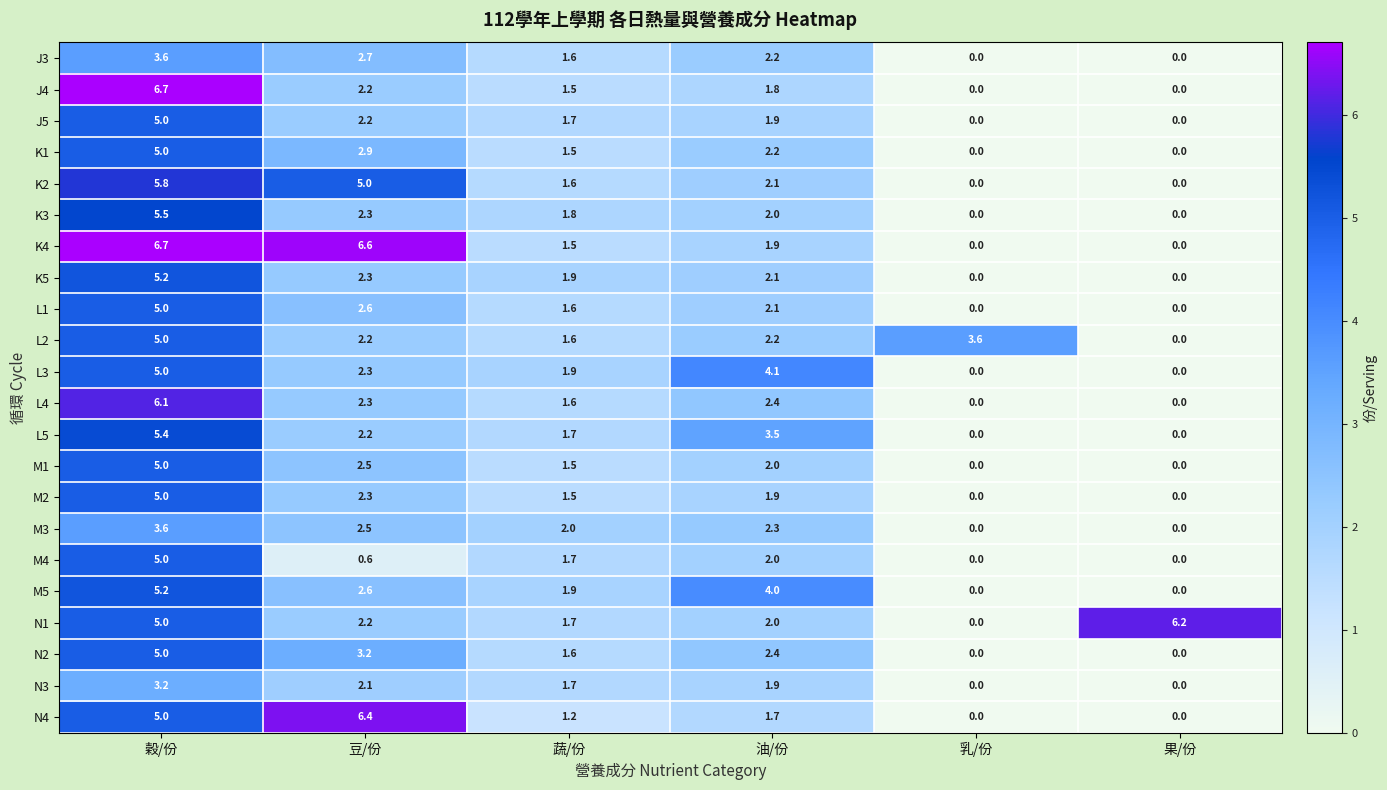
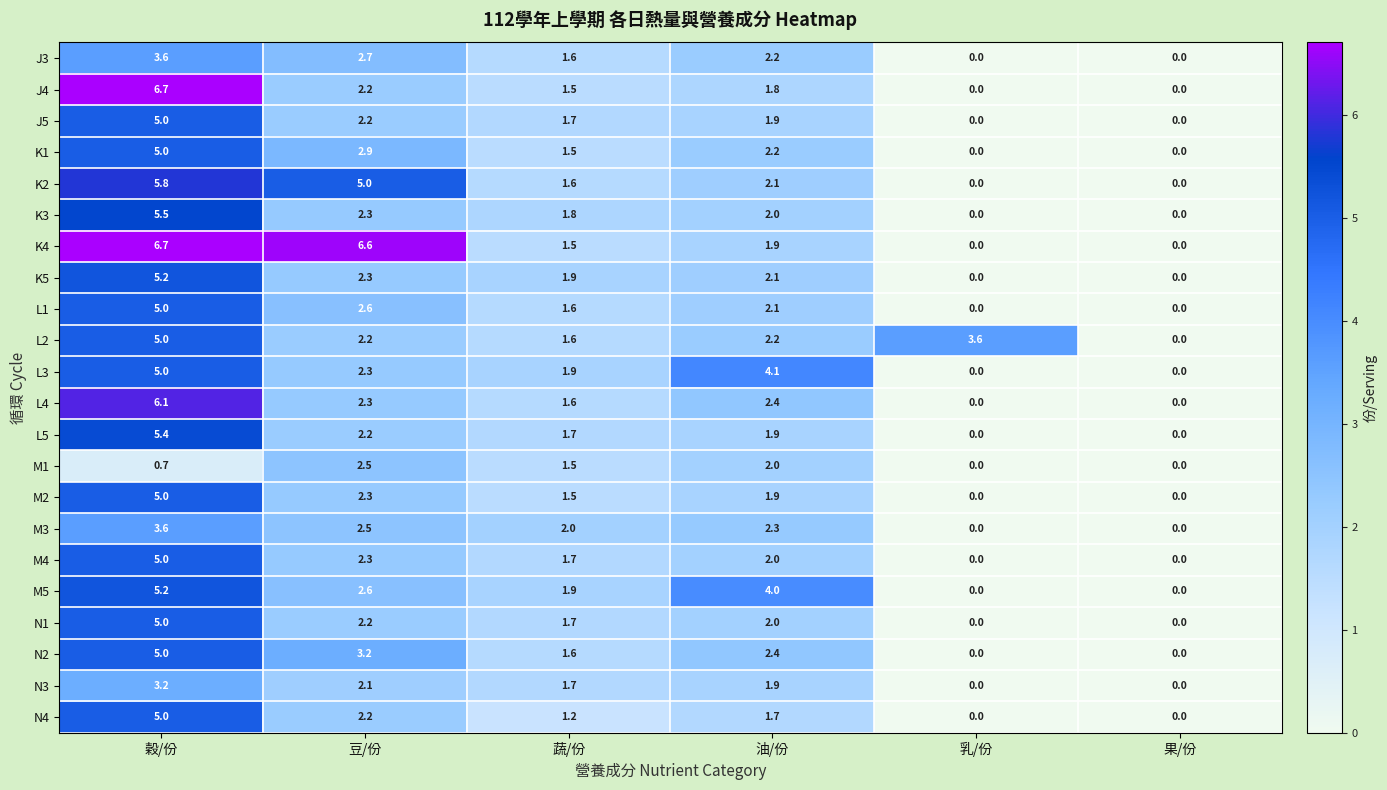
  {
    "J3": {
      "穀/份": 3.6,
      "豆/份": 2.7,
      "蔬/份": 1.6,
      "油/份": 2.2,
      "乳/份": 0.0,
      "果/份": 0.0
    },
    "J4": {
      "穀/份": 6.7,
      "豆/份": 2.2,
      "蔬/份": 1.5,
      "油/份": 1.8,
      "乳/份": 0.0,
      "果/份": 0.0
    },
    "J5": {
      "穀/份": 5.0,
      "豆/份": 2.2,
      "蔬/份": 1.7,
      "油/份": 1.9,
      "乳/份": 0.0,
      "果/份": 0.0
    },
    "K1": {
      "穀/份": 5.0,
      "豆/份": 2.9,
      "蔬/份": 1.5,
      "油/份": 2.2,
      "乳/份": 0.0,
      "果/份": 0.0
    },
    "K2": {
      "穀/份": 5.8,
      "豆/份": 5.0,
      "蔬/份": 1.6,
      "油/份": 2.1,
      "乳/份": 0.0,
      "果/份": 0.0
    },
    "K3": {
      "穀/份": 5.5,
      "豆/份": 2.3,
      "蔬/份": 1.8,
      "油/份": 2.0,
      "乳/份": 0.0,
      "果/份": 0.0
    },
    "K4": {
      "穀/份": 6.7,
      "豆/份": 6.6,
      "蔬/份": 1.5,
      "油/份": 1.9,
      "乳/份": 0.0,
      "果/份": 0.0
    },
    "K5": {
      "穀/份": 5.2,
      "豆/份": 2.3,
      "蔬/份": 1.9,
      "油/份": 2.1,
      "乳/份": 0.0,
      "果/份": 0.0
    },
    "L1": {
      "穀/份": 5.0,
      "豆/份": 2.6,
      "蔬/份": 1.6,
      "油/份": 2.1,
      "乳/份": 0.0,
      "果/份": 0.0
    },
    "L2": {
      "穀/份": 5.0,
      "豆/份": 2.2,
      "蔬/份": 1.6,
      "油/份": 2.2,
      "乳/份": 3.6,
      "果/份": 0.0
    },
    "L3": {
      "穀/份": 5.0,
      "豆/份": 2.3,
      "蔬/份": 1.9,
      "油/份": 4.1,
      "乳/份": 0.0,
      "果/份": 0.0
    },
    "L4": {
      "穀/份": 6.1,
      "豆/份": 2.3,
      "蔬/份": 1.6,
      "油/份": 2.4,
      "乳/份": 0.0,
      "果/份": 0.0
    },
    "L5": {
      "穀/份": 5.4,
      "豆/份": 2.2,
      "蔬/份": 1.7,
-     "油/份": 3.5,
+     "油/份": 1.9,
      "乳/份": 0.0,
      "果/份": 0.0
    },
    "M1": {
-     "穀/份": 5.0,
+     "穀/份": 0.7,
      "豆/份": 2.5,
      "蔬/份": 1.5,
      "油/份": 2.0,
      "乳/份": 0.0,
      "果/份": 0.0
    },
    "M2": {
      "穀/份": 5.0,
      "豆/份": 2.3,
      "蔬/份": 1.5,
      "油/份": 1.9,
      "乳/份": 0.0,
      "果/份": 0.0
    },
    "M3": {
      "穀/份": 3.6,
      "豆/份": 2.5,
      "蔬/份": 2.0,
      "油/份": 2.3,
      "乳/份": 0.0,
      "果/份": 0.0
    },
    "M4": {
      "穀/份": 5.0,
-     "豆/份": 0.6,
+     "豆/份": 2.3,
      "蔬/份": 1.7,
      "油/份": 2.0,
      "乳/份": 0.0,
      "果/份": 0.0
    },
    "M5": {
      "穀/份": 5.2,
      "豆/份": 2.6,
      "蔬/份": 1.9,
      "油/份": 4.0,
      "乳/份": 0.0,
      "果/份": 0.0
    },
    "N1": {
      "穀/份": 5.0,
      "豆/份": 2.2,
      "蔬/份": 1.7,
      "油/份": 2.0,
      "乳/份": 0.0,
-     "果/份": 6.2
+     "果/份": 0.0
    },
    "N2": {
      "穀/份": 5.0,
      "豆/份": 3.2,
      "蔬/份": 1.6,
      "油/份": 2.4,
      "乳/份": 0.0,
      "果/份": 0.0
    },
    "N3": {
      "穀/份": 3.2,
      "豆/份": 2.1,
      "蔬/份": 1.7,
      "油/份": 1.9,
      "乳/份": 0.0,
      "果/份": 0.0
    },
    "N4": {
      "穀/份": 5.0,
-     "豆/份": 6.4,
+     "豆/份": 2.2,
      "蔬/份": 1.2,
      "油/份": 1.7,
      "乳/份": 0.0,
      "果/份": 0.0
    }
  }
